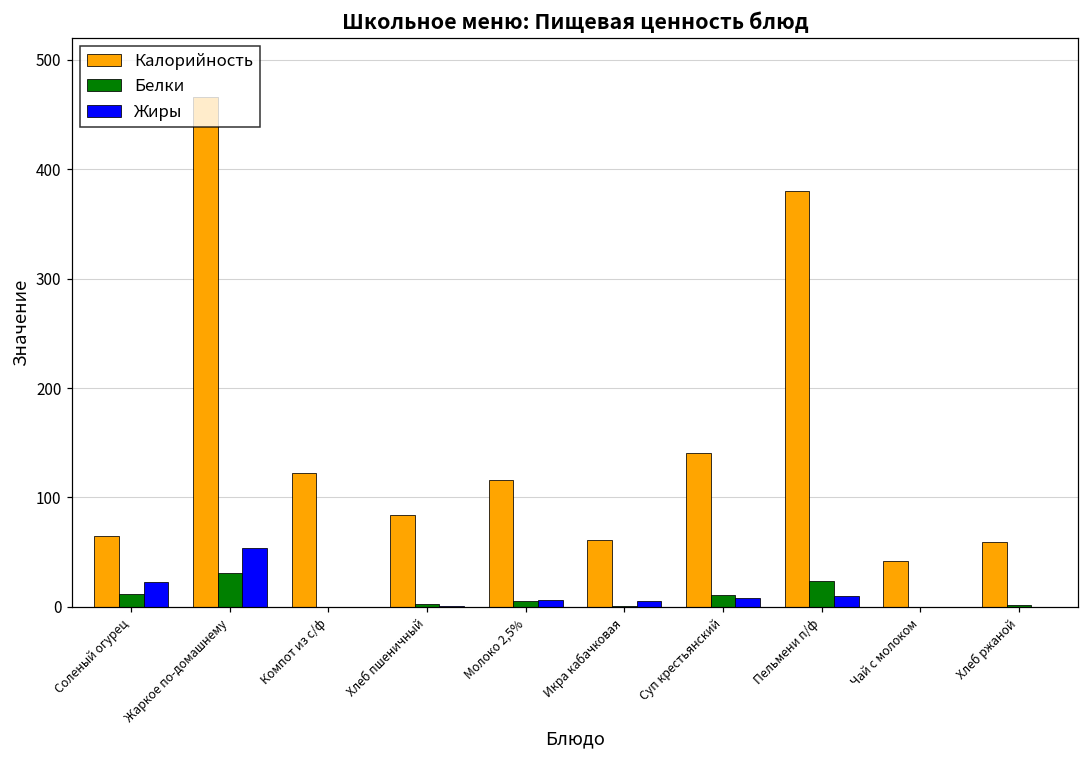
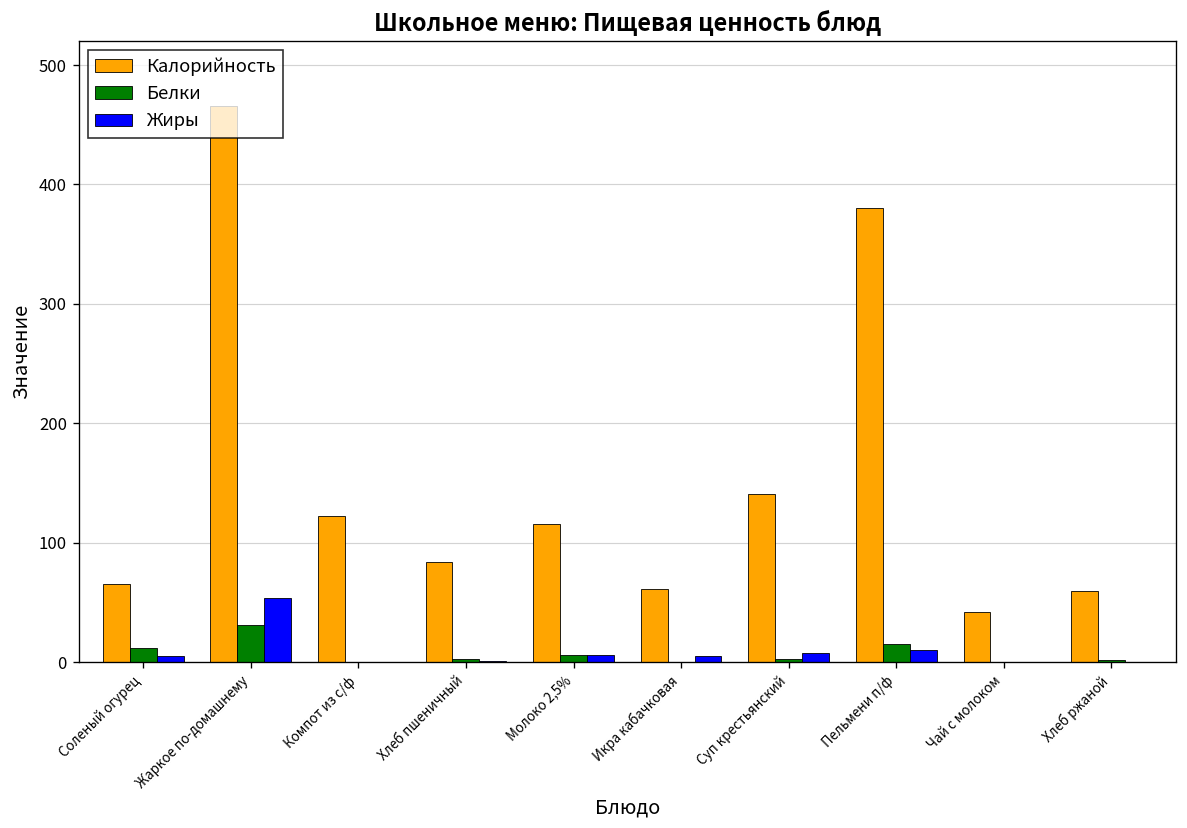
  {
    "Калорийность": {
      "Соленый огурец": 70,
      "Компот из с/ф": 120,
      "Хлеб пшеничный": 80,
      "Молоко 2,5%": 120,
      "Икра кабачковая": 60,
      "Суп крестьянский": 140,
      "Пельмени п/ф": 380,
      "Чай с молоком": 40,
      "Хлеб ржаной": 60
    },
    "Белки": {
      "Соленый огурец": 10,
      "Жаркое по-домашнему": 30,
      "Хлеб пшеничный": 0,
      "Молоко 2,5%": 10,
-     "Суп крестьянский": 10,
-     "Пельмени п/ф": 24
+     "Суп крестьянский": 0,
+     "Пельмени п/ф": 15
    },
    "Жиры": {
-     "Соленый огурец": 20,
+     "Соленый огурец": 10,
      "Жаркое по-домашнему": 50,
      "Молоко 2,5%": 10,
      "Икра кабачковая": 10,
      "Суп крестьянский": 10,
      "Пельмени п/ф": 10
    }
  }
